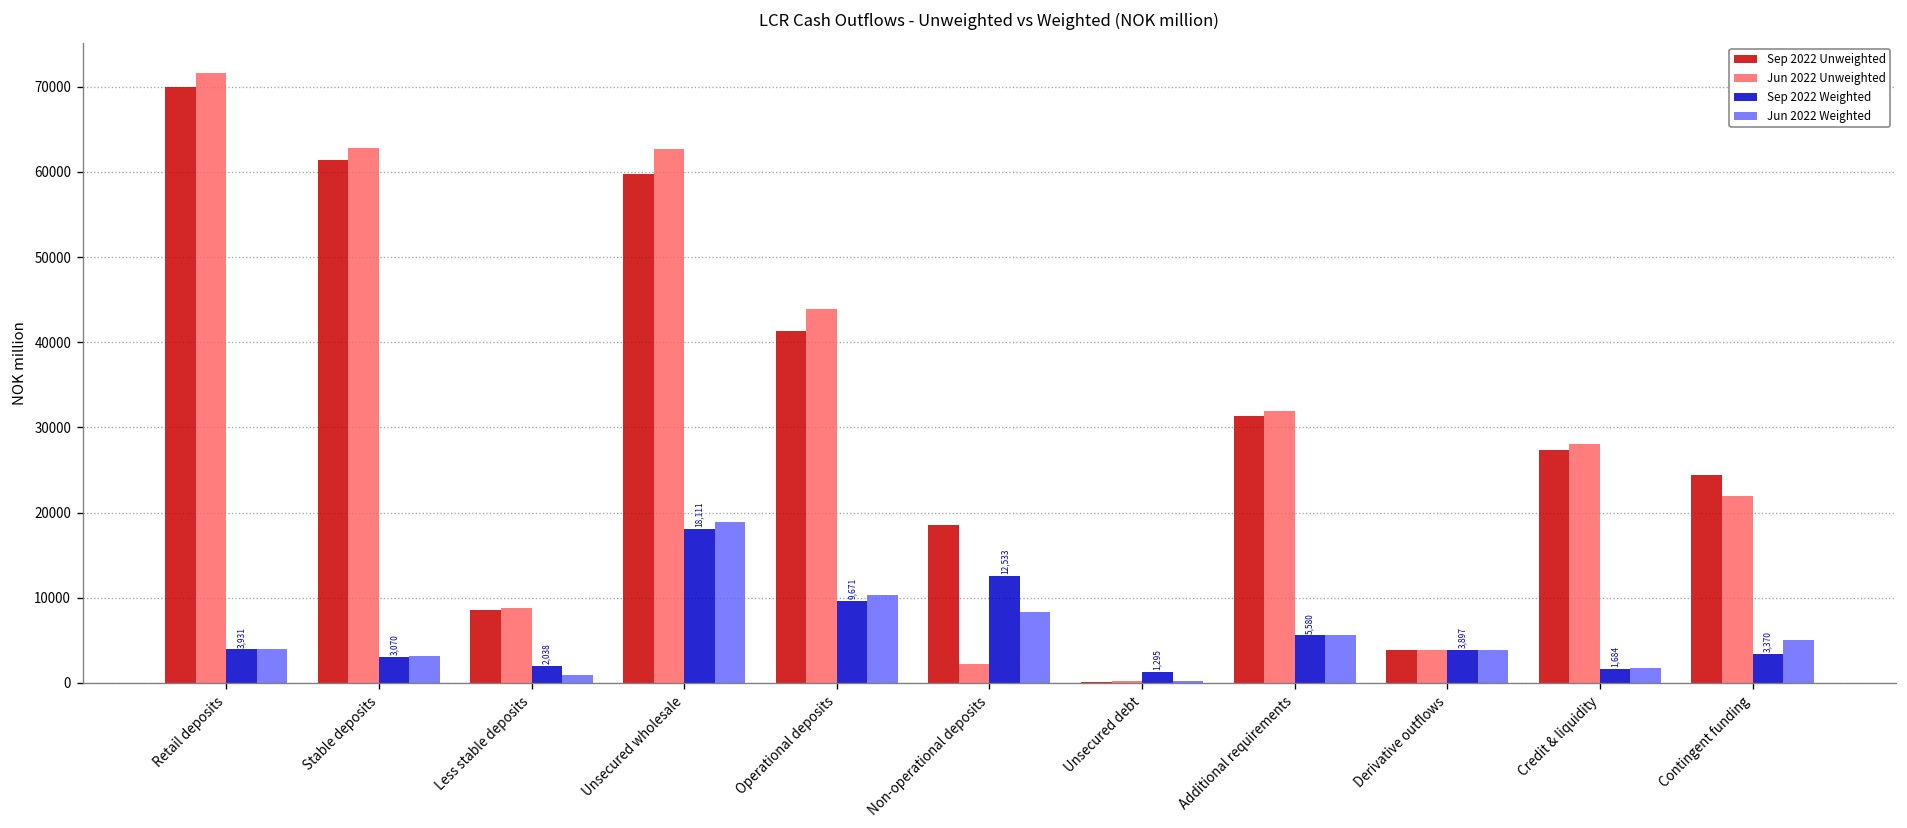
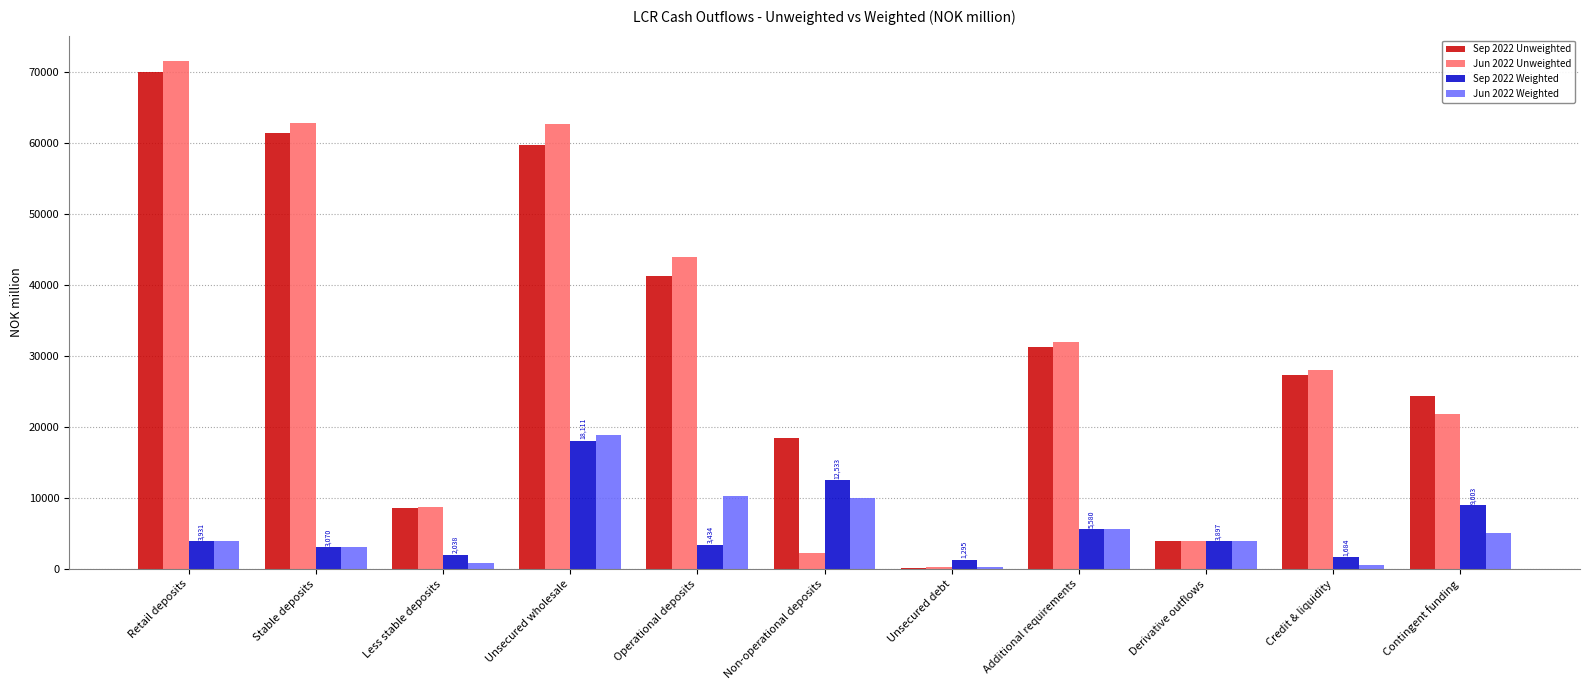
  {
    "Sep 2022 Unweighted": {
      "Retail deposits": "70000",
      "Stable deposits": "61000",
      "Less stable deposits": "9000",
      "Unsecured wholesale": "60000",
      "Operational deposits": "41000",
      "Non-operational deposits": "18000",
      "Additional requirements": "31000",
      "Derivative outflows": "4000",
      "Credit & liquidity": "27000",
      "Contingent funding": "24000"
    },
    "Jun 2022 Unweighted": {
      "Retail deposits": "72000",
      "Stable deposits": "63000",
      "Less stable deposits": "9000",
      "Unsecured wholesale": "63000",
      "Operational deposits": "44000",
      "Non-operational deposits": "2000",
      "Additional requirements": "32000",
      "Derivative outflows": "4000",
      "Credit & liquidity": "28000",
      "Contingent funding": "22000"
    },
    "Sep 2022 Weighted": {
      "Retail deposits": "3,931",
      "Stable deposits": "3,070",
      "Less stable deposits": "2,038",
      "Unsecured wholesale": "18,111",
-     "Operational deposits": "9,671",
+     "Operational deposits": "3,434",
      "Non-operational deposits": "12,533",
      "Unsecured debt": "1,295",
      "Additional requirements": "5,580",
      "Derivative outflows": "3,897",
      "Credit & liquidity": "1,684",
-     "Contingent funding": "3,370"
+     "Contingent funding": "9,003"
    },
    "Jun 2022 Weighted": {
      "Retail deposits": "4000",
      "Stable deposits": "3000",
      "Less stable deposits": "1000",
      "Unsecured wholesale": "19000",
      "Operational deposits": "10000",
-     "Non-operational deposits": "8000",
+     "Non-operational deposits": "10000",
      "Additional requirements": "6000",
      "Derivative outflows": "4000",
-     "Credit & liquidity": "2000",
+     "Credit & liquidity": "1000",
      "Contingent funding": "5000"
    }
  }
